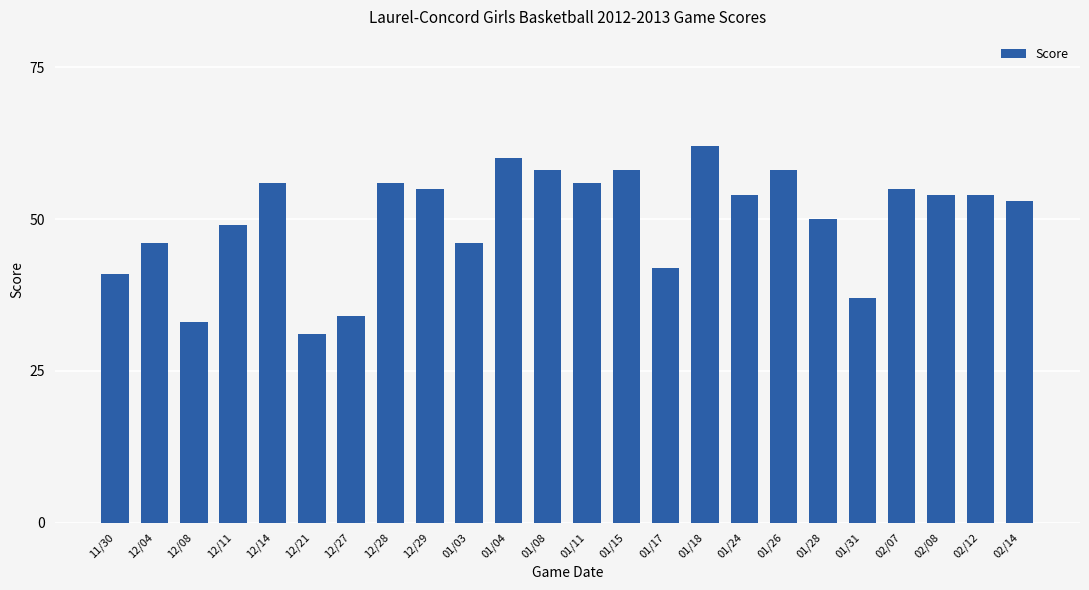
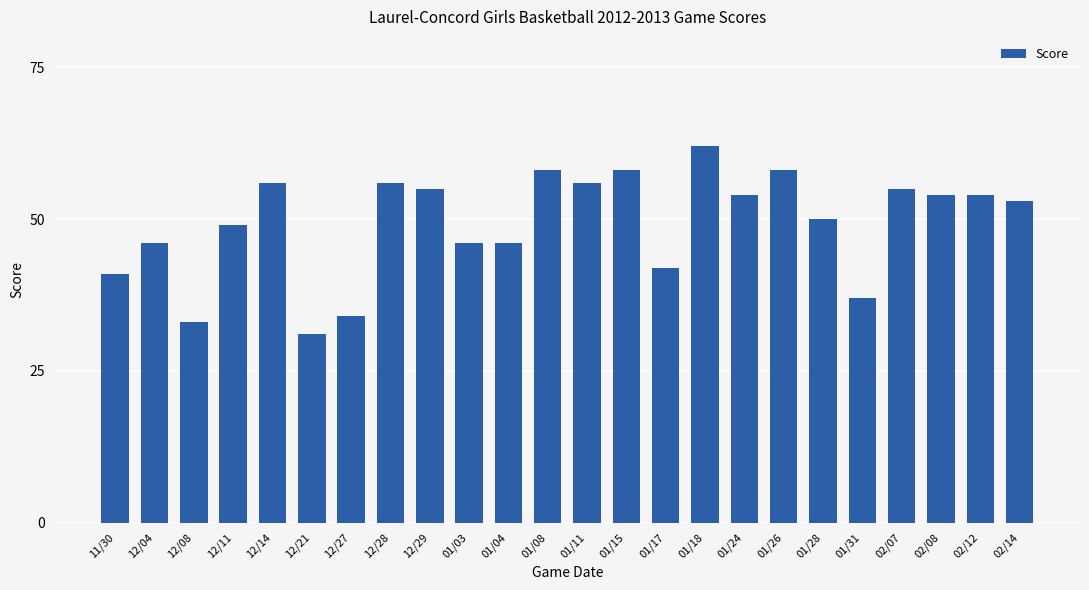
  {
    "11/30": 41,
    "12/04": 46,
    "12/08": 33,
    "12/11": 49,
    "12/14": 56,
    "12/21": 31,
    "12/27": 34,
    "12/28": 56,
    "12/29": 55,
    "01/03": 46,
-   "01/04": 60,
+   "01/04": 46,
    "01/08": 58,
    "01/11": 56,
    "01/15": 58,
    "01/17": 42,
    "01/18": 62,
    "01/24": 54,
    "01/26": 58,
    "01/28": 50,
    "01/31": 37,
    "02/07": 55,
    "02/08": 54,
    "02/12": 54,
    "02/14": 53
  }
